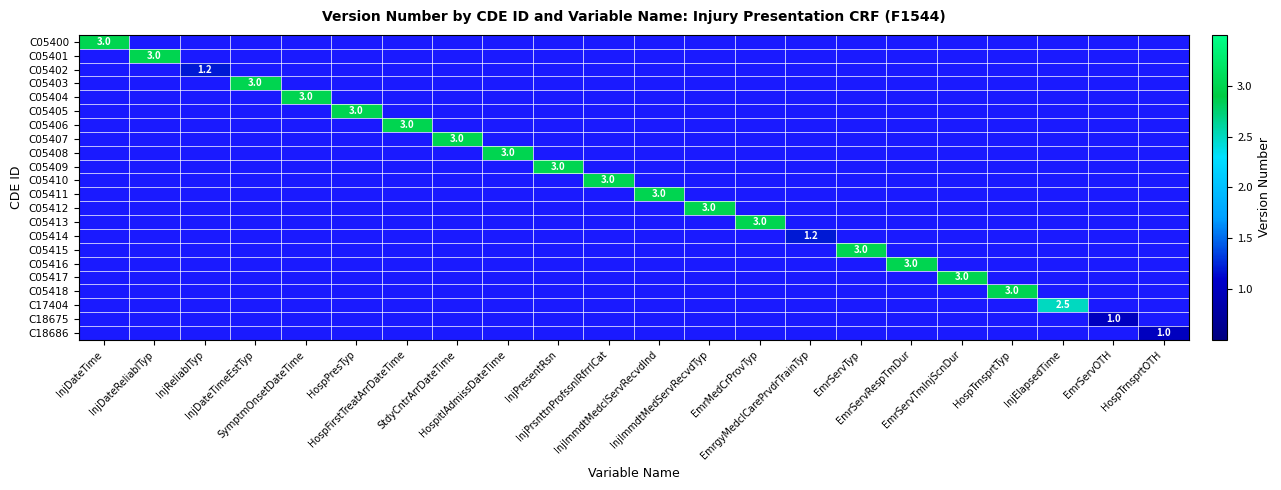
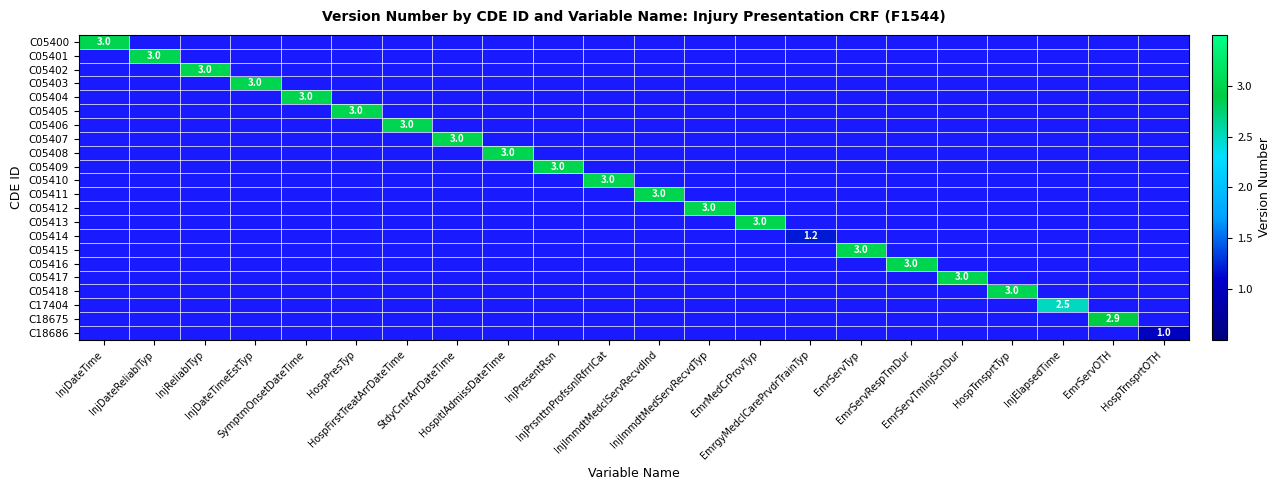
  {
    "C05400": {
      "InjDateTime": 3.0
    },
    "C05401": {
      "InjDateReliablTyp": 3.0
    },
    "C05402": {
-     "InjReliablTyp": 1.2
+     "InjReliablTyp": 3.0
    },
    "C05403": {
      "InjDateTimeEstTyp": 3.0
    },
    "C05404": {
      "SymptmOnsetDateTime": 3.0
    },
    "C05405": {
      "HospPresTyp": 3.0
    },
    "C05406": {
      "HospFirstTreatArrDateTime": 3.0
    },
    "C05407": {
      "StdyCntrArrDateTime": 3.0
    },
    "C05408": {
      "HospitlAdmissDateTime": 3.0
    },
    "C05409": {
      "InjPresentRsn": 3.0
    },
    "C05410": {
      "InjPrsnttnProfssnlRfrrlCat": 3.0
    },
    "C05411": {
      "InjImmdtMedclServRecvdInd": 3.0
    },
    "C05412": {
      "InjImmdtMedServRecvdTyp": 3.0
    },
    "C05413": {
      "EmrMedCrProvTyp": 3.0
    },
    "C05414": {
      "EmrgyMedclCarePrvdrTrainTyp": 1.2
    },
    "C05415": {
      "EmrServTyp": 3.0
    },
    "C05416": {
      "EmrServRespTmDur": 3.0
    },
    "C05417": {
      "EmrServTmInjScnDur": 3.0
    },
    "C05418": {
      "HospTrnsprtTyp": 3.0
    },
    "C17404": {
      "InjElapsedTime": 2.5
    },
    "C18675": {
-     "EmrServOTH": 1.0
+     "EmrServOTH": 2.9
    },
    "C18686": {
      "HospTrnsprtOTH": 1.0
    }
  }
